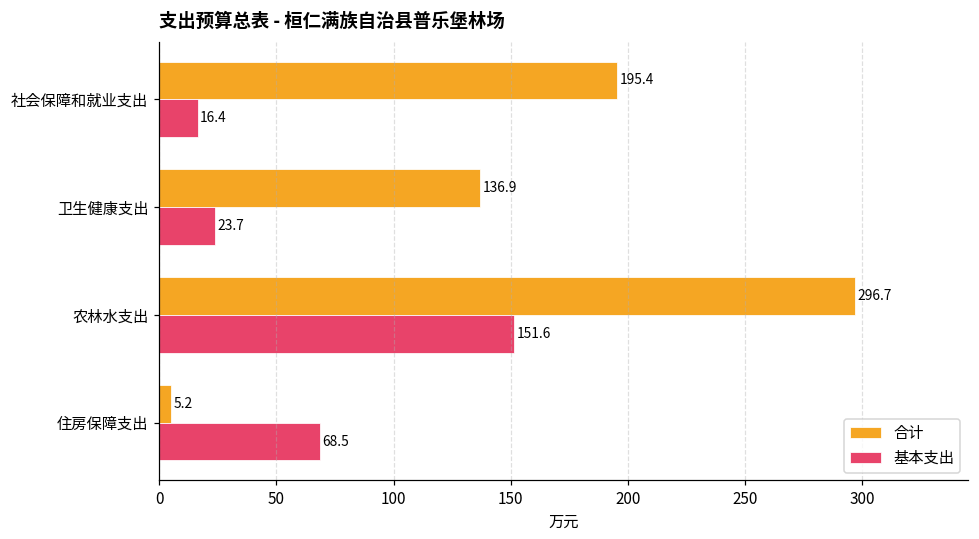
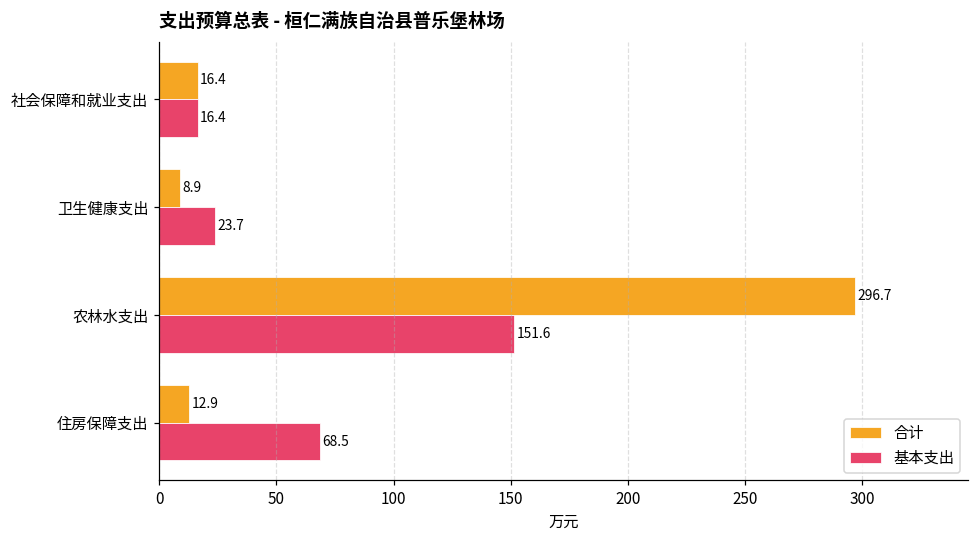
  {
    "合计": {
-     "社会保障和就业支出": 195.4,
-     "卫生健康支出": 136.9,
+     "社会保障和就业支出": 16.4,
+     "卫生健康支出": 8.9,
      "农林水支出": 296.7,
-     "住房保障支出": 5.2
+     "住房保障支出": 12.9
    },
    "基本支出": {
      "社会保障和就业支出": 16.4,
      "卫生健康支出": 23.7,
      "农林水支出": 151.6,
      "住房保障支出": 68.5
    }
  }
